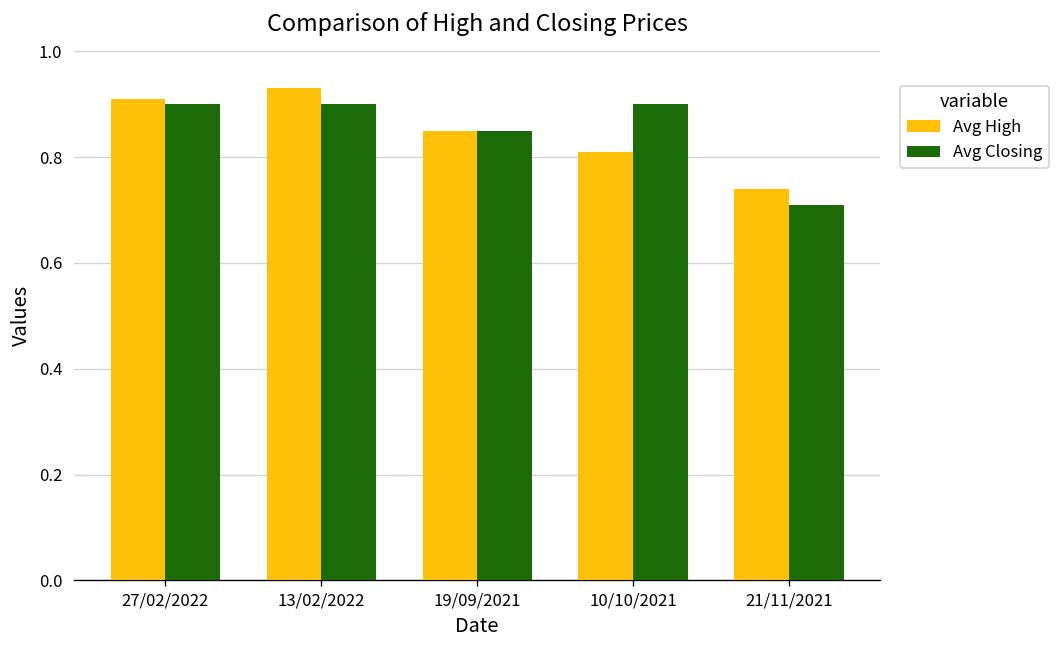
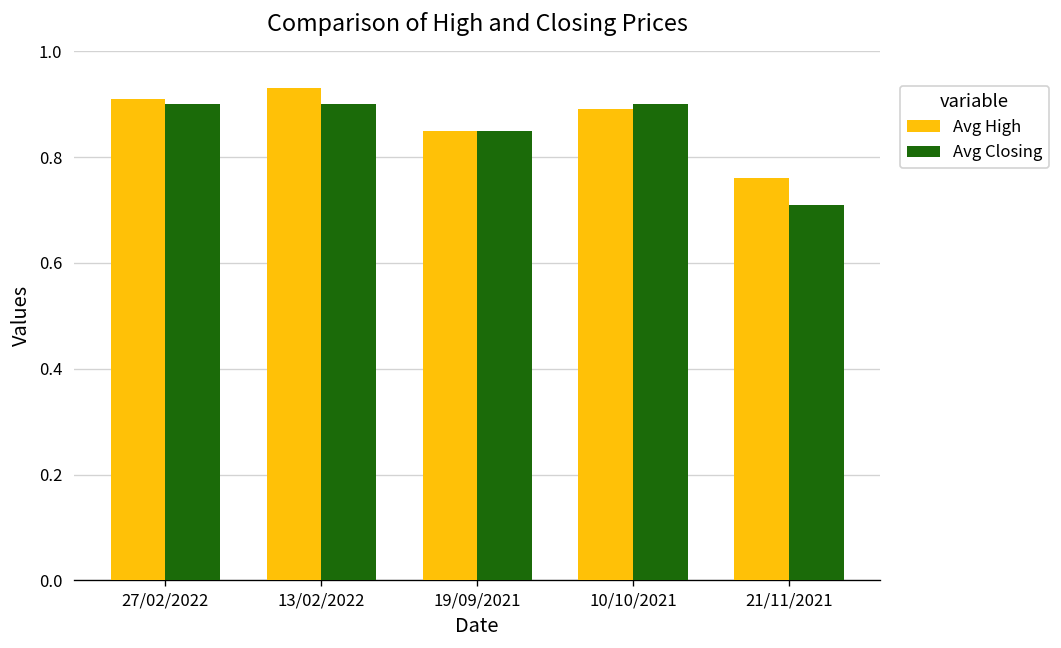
  {
    "Avg High": {
      "27/02/2022": 0.91,
      "13/02/2022": 0.93,
      "19/09/2021": 0.85,
-     "10/10/2021": 0.81,
-     "21/11/2021": 0.74
+     "10/10/2021": 0.89,
+     "21/11/2021": 0.76
    },
    "Avg Closing": {
      "27/02/2022": 0.90,
      "13/02/2022": 0.90,
      "19/09/2021": 0.85,
      "10/10/2021": 0.90,
      "21/11/2021": 0.71
    }
  }
